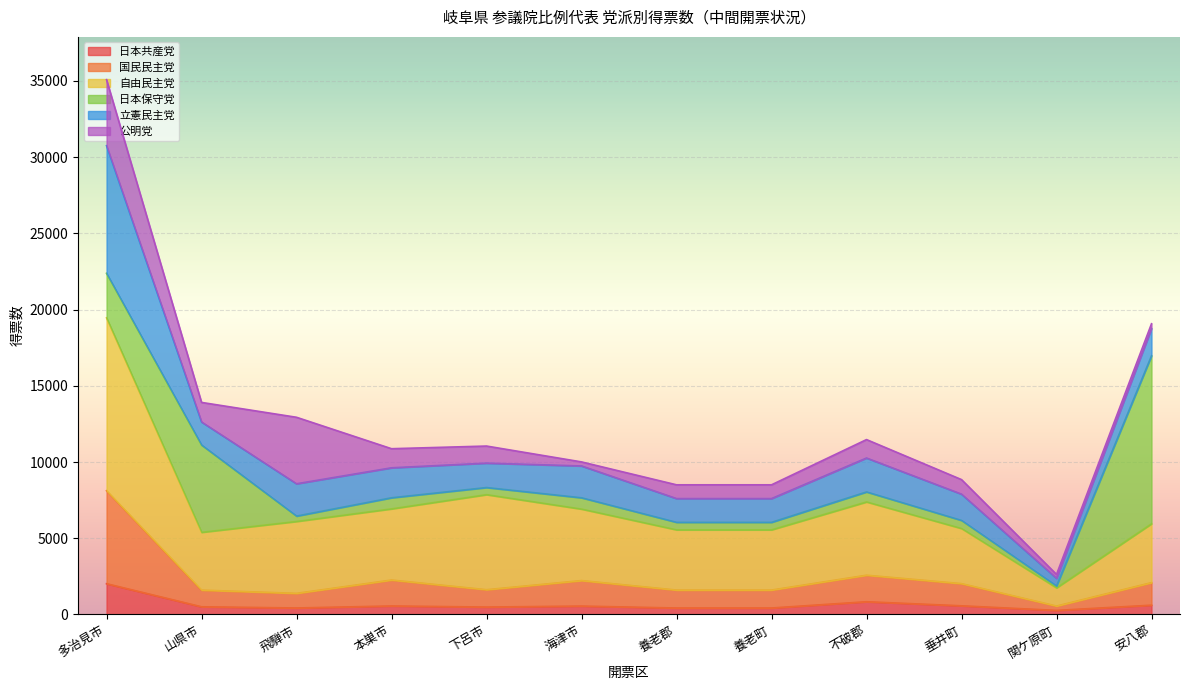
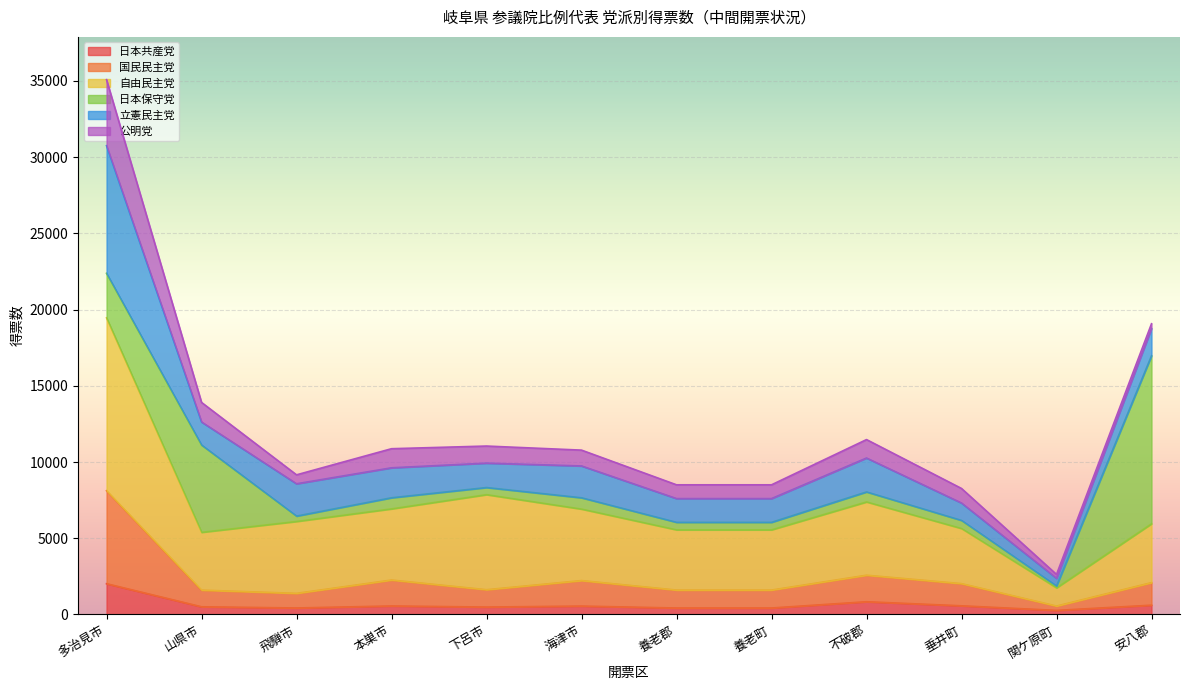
  {
    "自由民主党": {
      "多治見市": 11300,
      "山県市": 3800,
      "飛騨市": 4700,
      "本巣市": 4700,
      "下呂市": 6200,
      "海津市": 4700,
      "養老郡": 4000,
      "養老町": 4000,
      "不破郡": 4800,
      "垂井町": 3600,
      "安八郡": 3900
    },
    "日本保守党": {
      "多治見市": 2900,
      "山県市": 5700,
      "飛騨市": 400,
      "本巣市": 700,
      "下呂市": 500,
      "海津市": 700,
      "養老郡": 500,
      "養老町": 500,
      "不破郡": 700,
      "垂井町": 500,
      "安八郡": 11000
    },
    "立憲民主党": {
      "多治見市": 8400,
      "山県市": 1500,
      "飛騨市": 2100,
      "本巣市": 2000,
      "下呂市": 1600,
      "海津市": 2100,
      "養老郡": 1600,
      "養老町": 1600,
      "不破郡": 2200,
-     "垂井町": 1700,
+     "垂井町": 1100,
      "関ケ原町": 500,
      "安八郡": 1800
    },
    "公明党": {
      "山県市": 1300,
-     "飛騨市": 4400,
+     "飛騨市": 600,
      "本巣市": 1300,
      "下呂市": 1100,
-     "海津市": 300,
+     "海津市": 1000,
      "養老郡": 900,
      "養老町": 900,
      "不破郡": 1200,
      "垂井町": 1000,
      "関ケ原町": 300,
      "安八郡": 300
    }
  }
